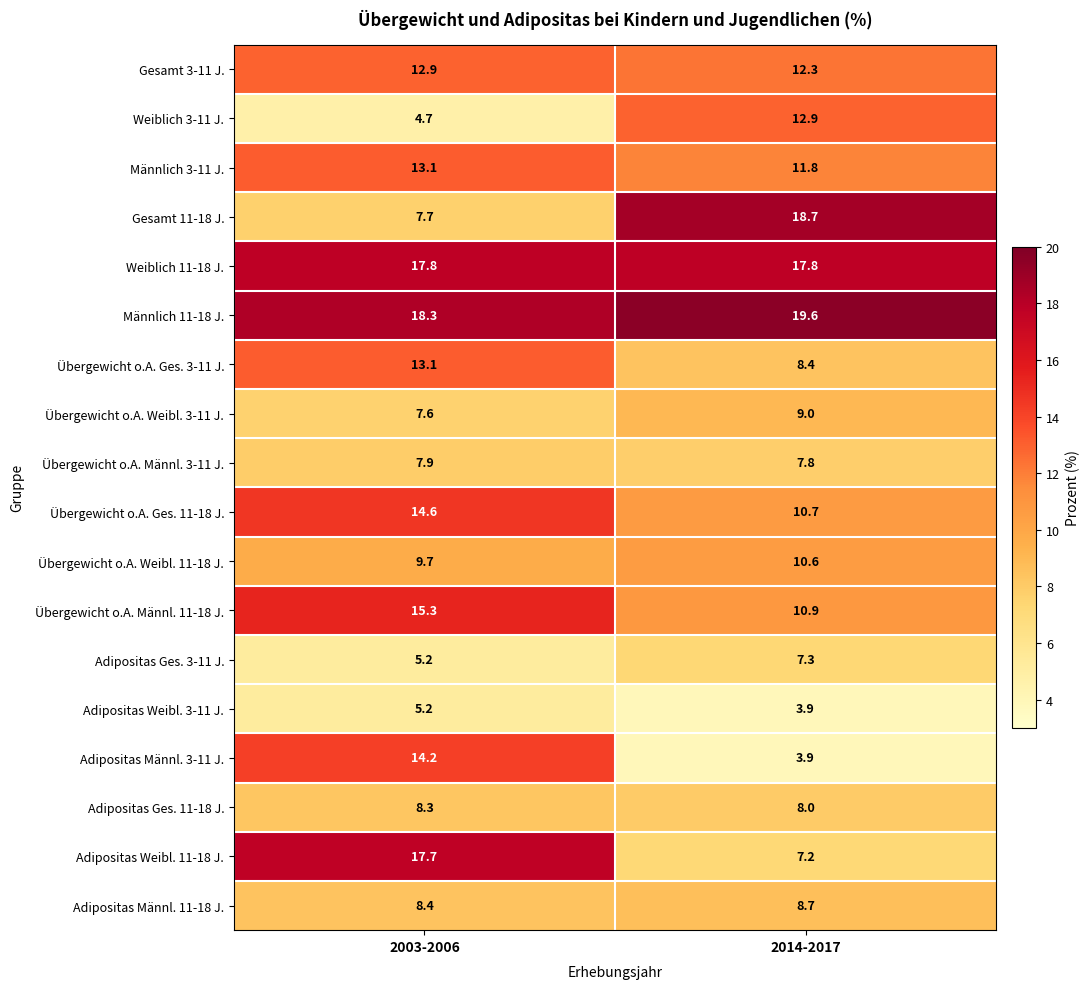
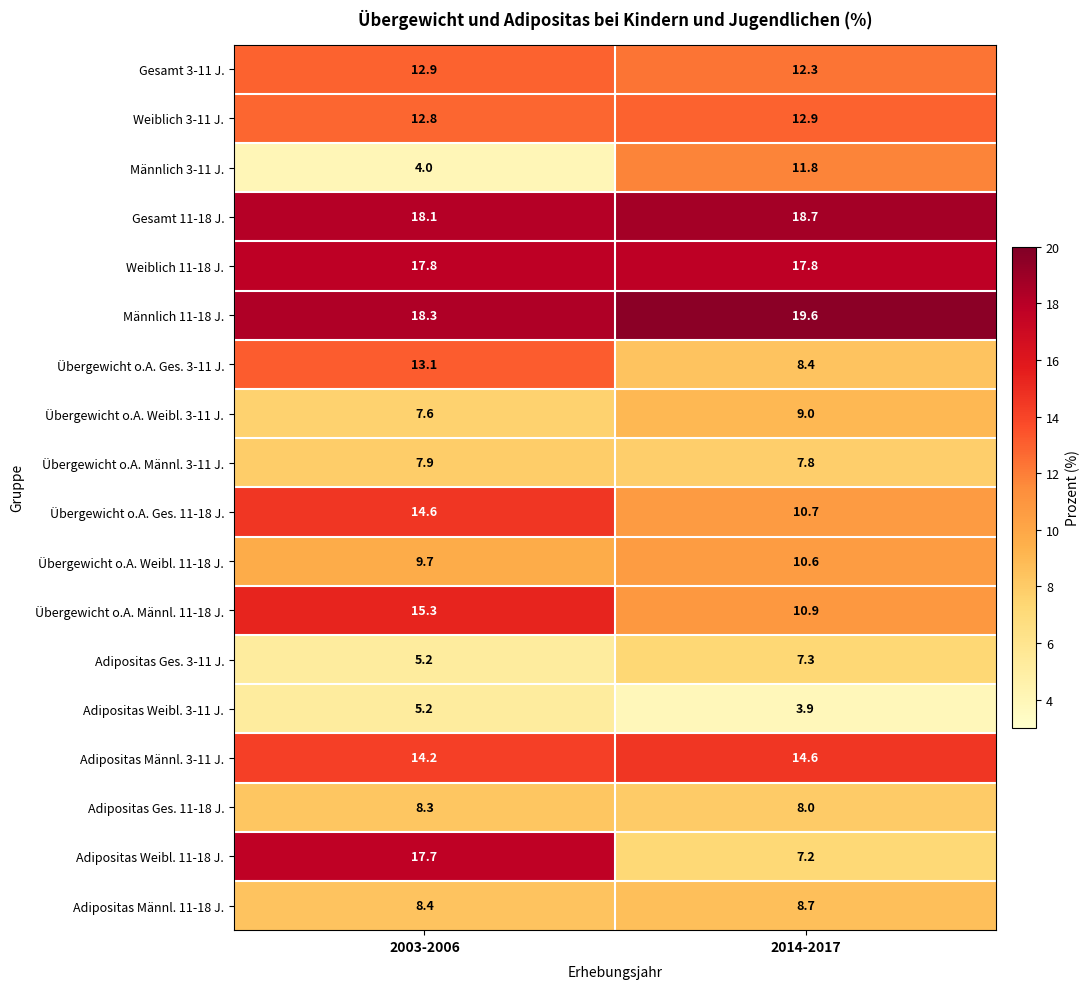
  {
    "Gesamt 3-11 J.": {
      "2003-2006": 12.9,
      "2014-2017": 12.3
    },
    "Weiblich 3-11 J.": {
-     "2003-2006": 4.7,
+     "2003-2006": 12.8,
      "2014-2017": 12.9
    },
    "Männlich 3-11 J.": {
-     "2003-2006": 13.1,
+     "2003-2006": 4.0,
      "2014-2017": 11.8
    },
    "Gesamt 11-18 J.": {
-     "2003-2006": 7.7,
+     "2003-2006": 18.1,
      "2014-2017": 18.7
    },
    "Weiblich 11-18 J.": {
      "2003-2006": 17.8,
      "2014-2017": 17.8
    },
    "Männlich 11-18 J.": {
      "2003-2006": 18.3,
      "2014-2017": 19.6
    },
    "Übergewicht o.A. Ges. 3-11 J.": {
      "2003-2006": 13.1,
      "2014-2017": 8.4
    },
    "Übergewicht o.A. Weibl. 3-11 J.": {
      "2003-2006": 7.6,
      "2014-2017": 9.0
    },
    "Übergewicht o.A. Männl. 3-11 J.": {
      "2003-2006": 7.9,
      "2014-2017": 7.8
    },
    "Übergewicht o.A. Ges. 11-18 J.": {
      "2003-2006": 14.6,
      "2014-2017": 10.7
    },
    "Übergewicht o.A. Weibl. 11-18 J.": {
      "2003-2006": 9.7,
      "2014-2017": 10.6
    },
    "Übergewicht o.A. Männl. 11-18 J.": {
      "2003-2006": 15.3,
      "2014-2017": 10.9
    },
    "Adipositas Ges. 3-11 J.": {
      "2003-2006": 5.2,
      "2014-2017": 7.3
    },
    "Adipositas Weibl. 3-11 J.": {
      "2003-2006": 5.2,
      "2014-2017": 3.9
    },
    "Adipositas Männl. 3-11 J.": {
      "2003-2006": 14.2,
-     "2014-2017": 3.9
+     "2014-2017": 14.6
    },
    "Adipositas Ges. 11-18 J.": {
      "2003-2006": 8.3,
      "2014-2017": 8.0
    },
    "Adipositas Weibl. 11-18 J.": {
      "2003-2006": 17.7,
      "2014-2017": 7.2
    },
    "Adipositas Männl. 11-18 J.": {
      "2003-2006": 8.4,
      "2014-2017": 8.7
    }
  }
